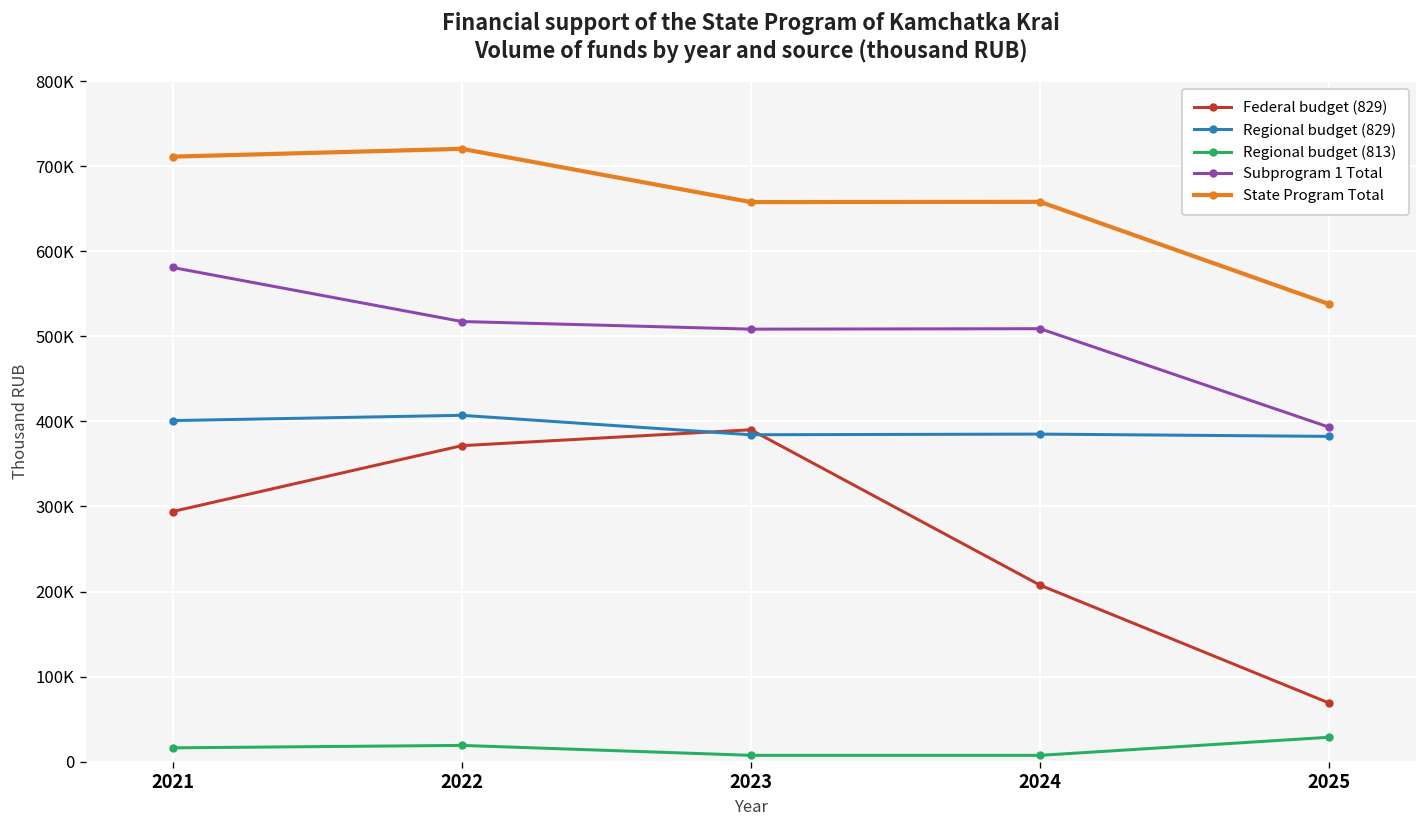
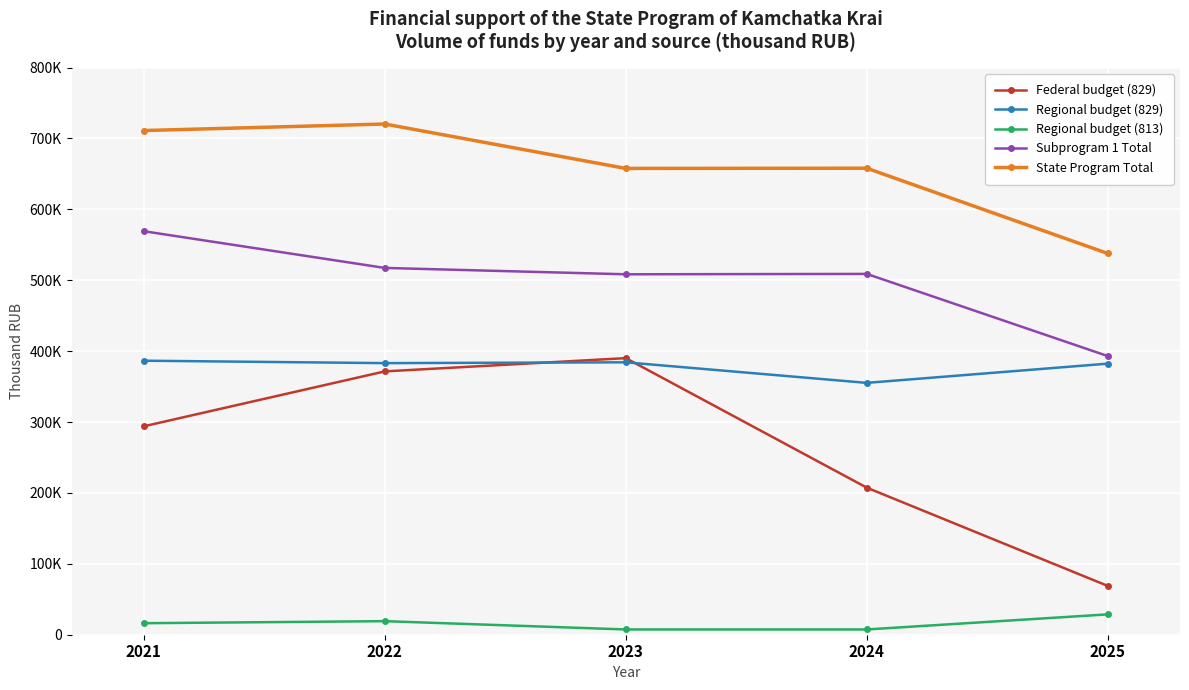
  {
    "Federal budget (829)": {
      "2021": 290000,
      "2022": 370000,
      "2023": 390000,
      "2024": 210000,
      "2025": 70000
    },
    "Regional budget (829)": {
-     "2021": 400000,
-     "2022": 410000,
+     "2021": 390000,
+     "2022": 380000,
      "2023": 380000,
-     "2024": 390000,
+     "2024": 360000,
      "2025": 380000
    },
    "Regional budget (813)": {
      "2021": 20000,
      "2022": 20000,
      "2023": 10000,
      "2024": 10000,
      "2025": 30000
    },
    "Subprogram 1 Total": {
-     "2021": 580000,
+     "2021": 570000,
      "2022": 520000,
      "2023": 510000,
      "2024": 510000,
      "2025": 390000
    },
    "State Program Total": {
      "2021": 710000,
      "2022": 720000,
      "2023": 660000,
      "2024": 660000,
      "2025": 540000
    }
  }
